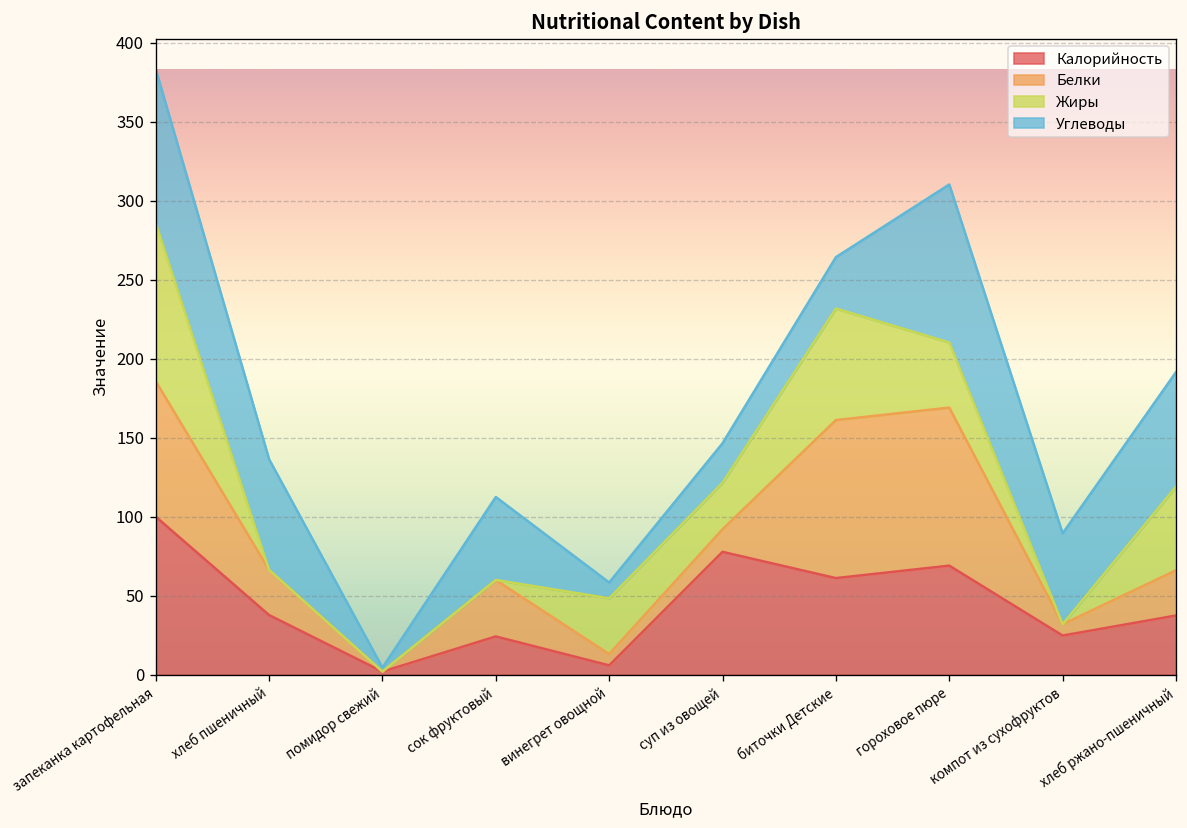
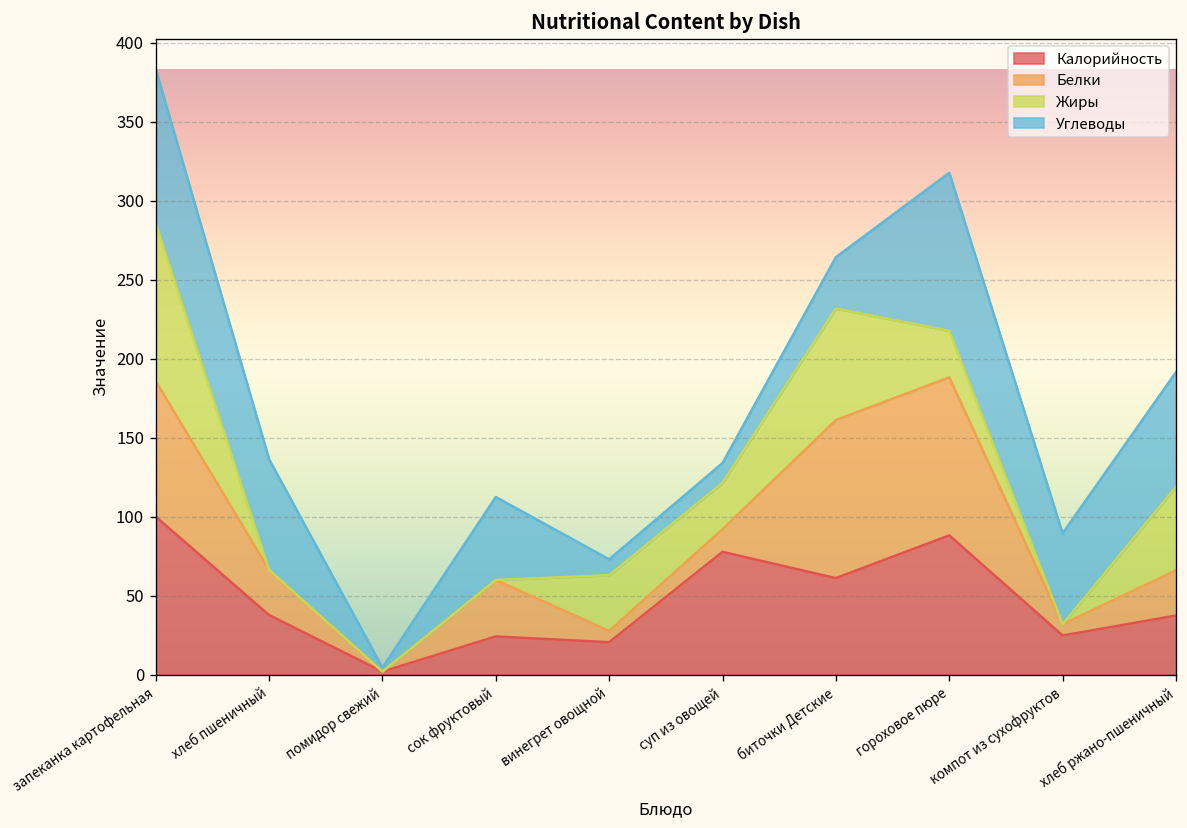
  {
    "Калорийность": {
      "запеканка картофельная": 100,
      "хлеб пшеничный": 38,
      "сок фруктовый": 24,
-     "винегрет овощной": 6,
+     "винегрет овощной": 21,
      "суп из овощей": 78,
      "биточки Детские": 61,
-     "гороховое пюре": 69,
+     "гороховое пюре": 88,
      "компот из сухофруктов": 25,
      "хлеб ржано-пшеничный": 37
    },
    "Белки": {
      "запеканка картофельная": 86,
      "винегрет овощной": 7,
      "суп из овощей": 14,
      "биточки Детские": 100,
      "гороховое пюре": 100,
      "хлеб ржано-пшеничный": 29
    },
    "Жиры": {
      "запеканка картофельная": 100,
      "винегрет овощной": 35,
      "суп из овощей": 29,
      "биточки Детские": 71,
-     "гороховое пюре": 41,
+     "гороховое пюре": 29,
      "хлеб ржано-пшеничный": 53
    },
    "Углеводы": {
      "запеканка картофельная": 98,
      "хлеб пшеничный": 70,
      "помидор свежий": 3,
      "сок фруктовый": 53,
      "винегрет овощной": 10,
-     "суп из овощей": 25,
+     "суп из овощей": 13,
      "биточки Детские": 32,
      "гороховое пюре": 100,
      "компот из сухофруктов": 57,
      "хлеб ржано-пшеничный": 73
    }
  }
